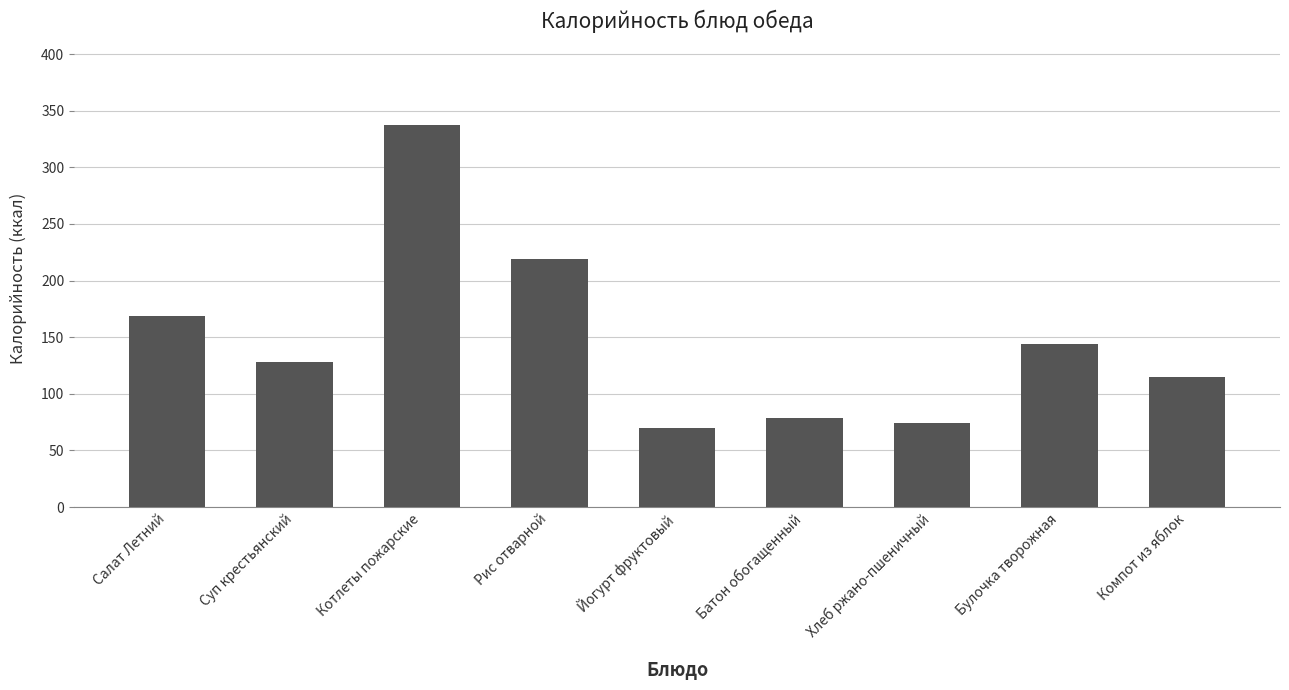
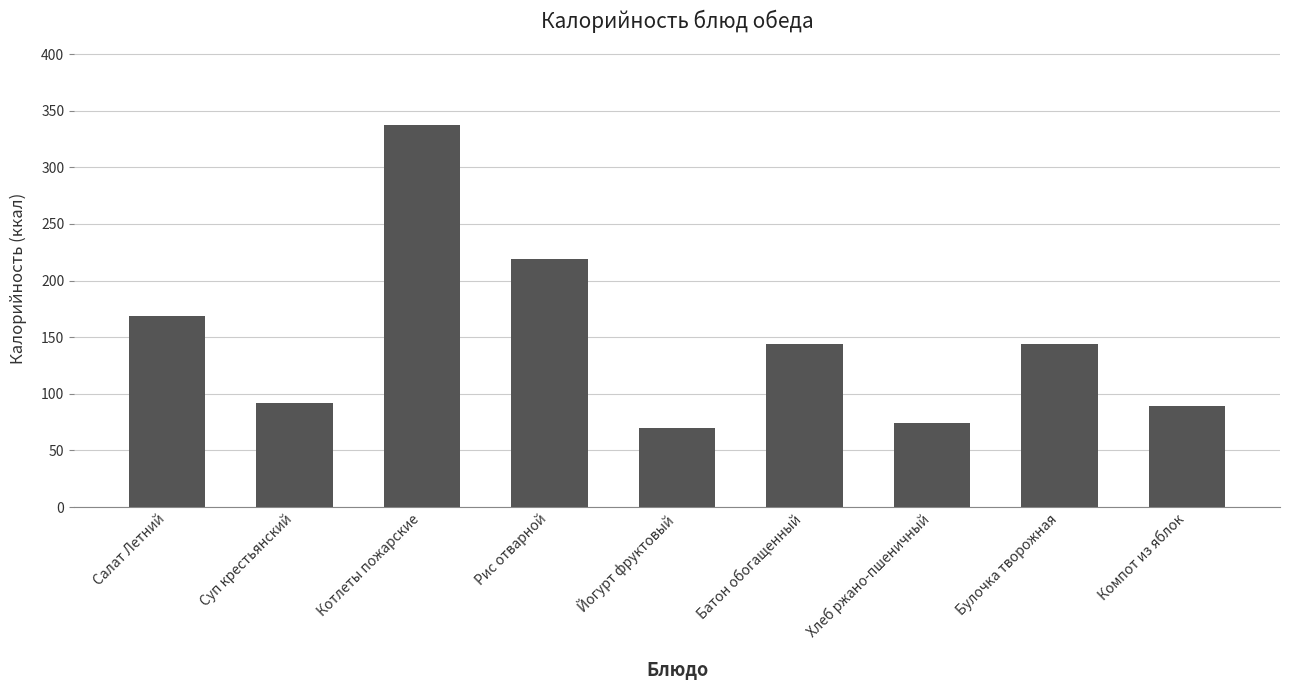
  {
    "Салат Летний": 169,
-   "Суп крестьянский": 128,
+   "Суп крестьянский": 92,
    "Котлеты пожарские": 337,
    "Рис отварной": 219,
    "Йогурт фруктовый": 70,
-   "Батон обогащенный": 79,
+   "Батон обогащенный": 144,
    "Хлеб ржано-пшеничный": 74,
    "Булочка творожная": 144,
-   "Компот из яблок": 115
+   "Компот из яблок": 89
  }
